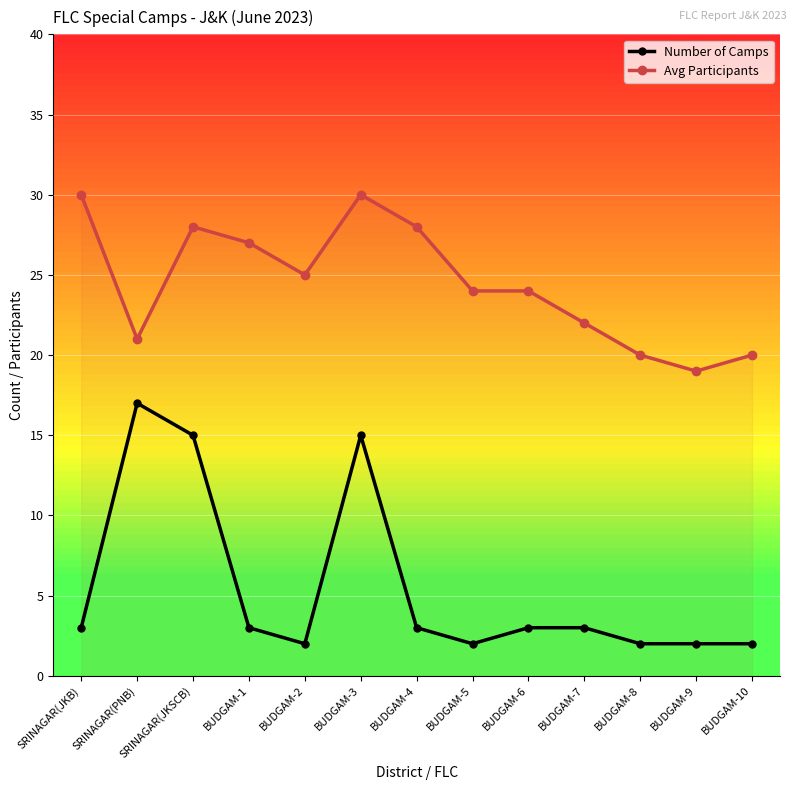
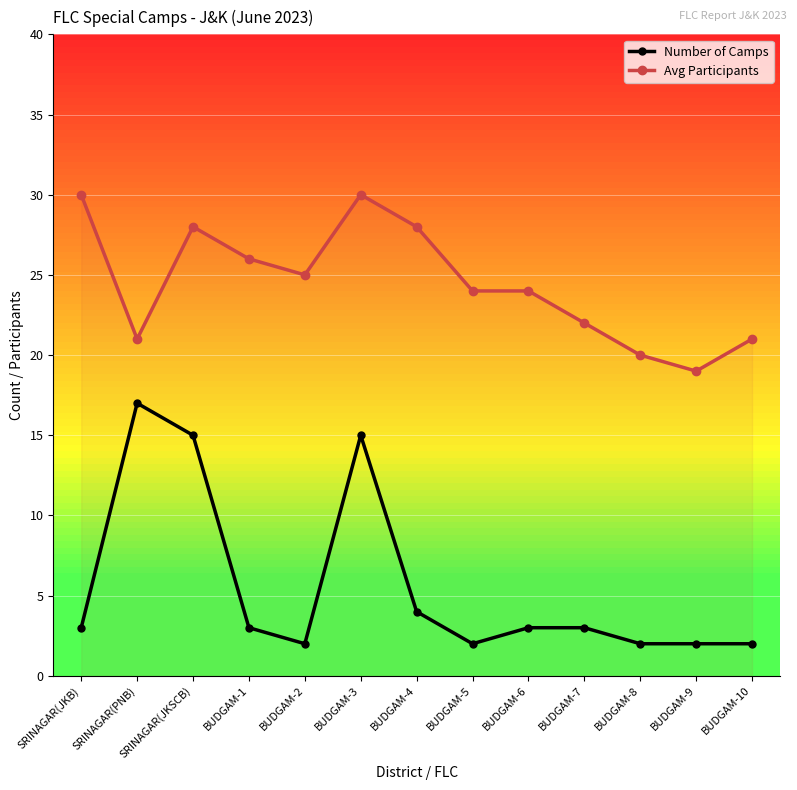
  {
    "Number of Camps": {
      "SRINAGAR(JKB)": 3,
      "SRINAGAR(PNB)": 17,
      "SRINAGAR(JKSCB)": 15,
      "BUDGAM-1": 3,
      "BUDGAM-2": 2,
      "BUDGAM-3": 15,
-     "BUDGAM-4": 3,
+     "BUDGAM-4": 4,
      "BUDGAM-5": 2,
      "BUDGAM-6": 3,
      "BUDGAM-7": 3,
      "BUDGAM-8": 2,
      "BUDGAM-9": 2,
      "BUDGAM-10": 2
    },
    "Avg Participants": {
      "SRINAGAR(JKB)": 30,
      "SRINAGAR(PNB)": 21,
      "SRINAGAR(JKSCB)": 28,
-     "BUDGAM-1": 27,
+     "BUDGAM-1": 26,
      "BUDGAM-2": 25,
      "BUDGAM-3": 30,
      "BUDGAM-4": 28,
      "BUDGAM-5": 24,
      "BUDGAM-6": 24,
      "BUDGAM-7": 22,
      "BUDGAM-8": 20,
      "BUDGAM-9": 19,
-     "BUDGAM-10": 20
+     "BUDGAM-10": 21
    }
  }
